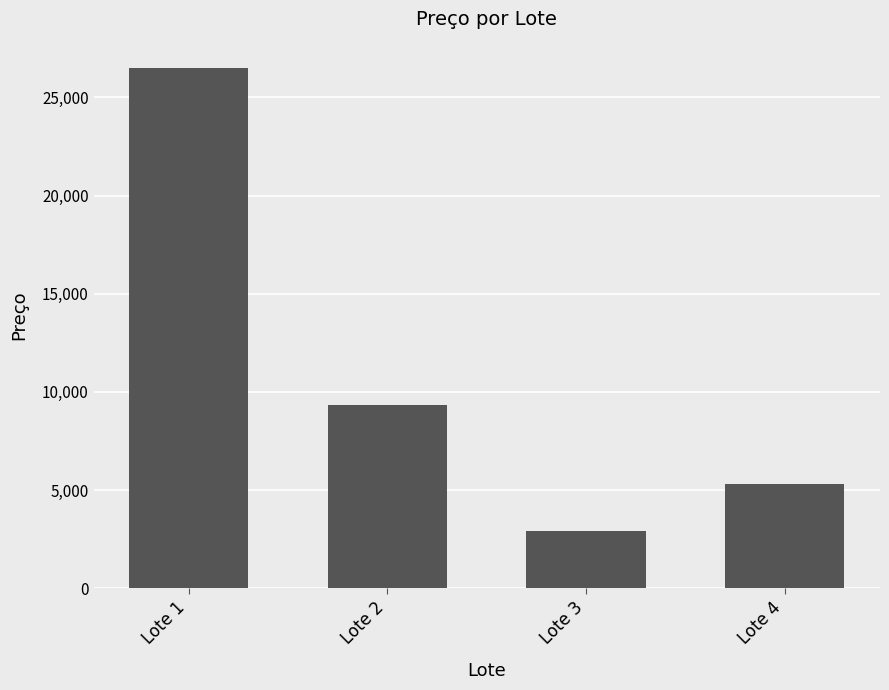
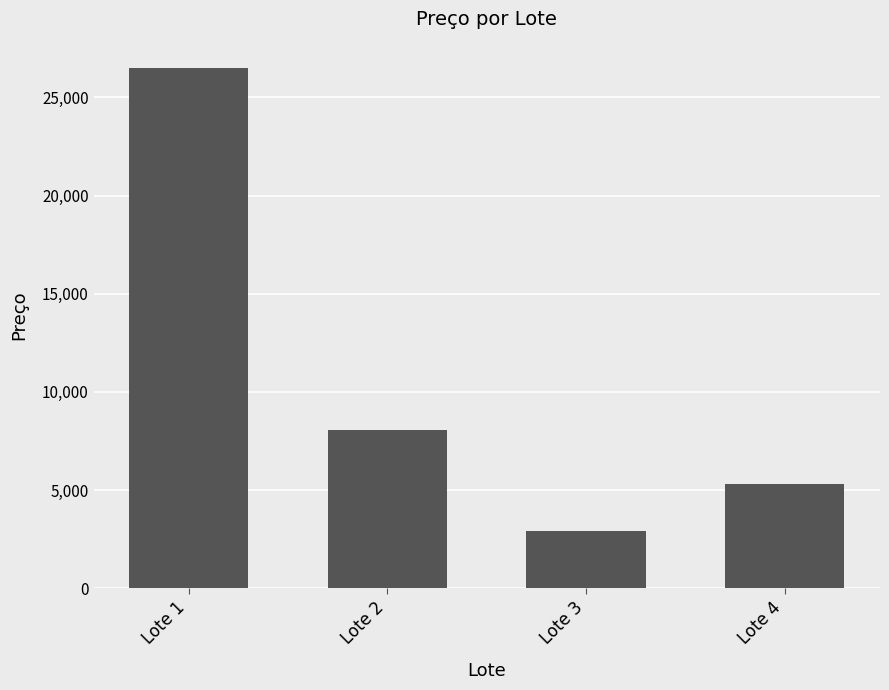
  {
    "Lote 1": "26,500",
-   "Lote 2": "9,300",
+   "Lote 2": "8,100",
    "Lote 3": "2,900",
    "Lote 4": "5,300"
  }
